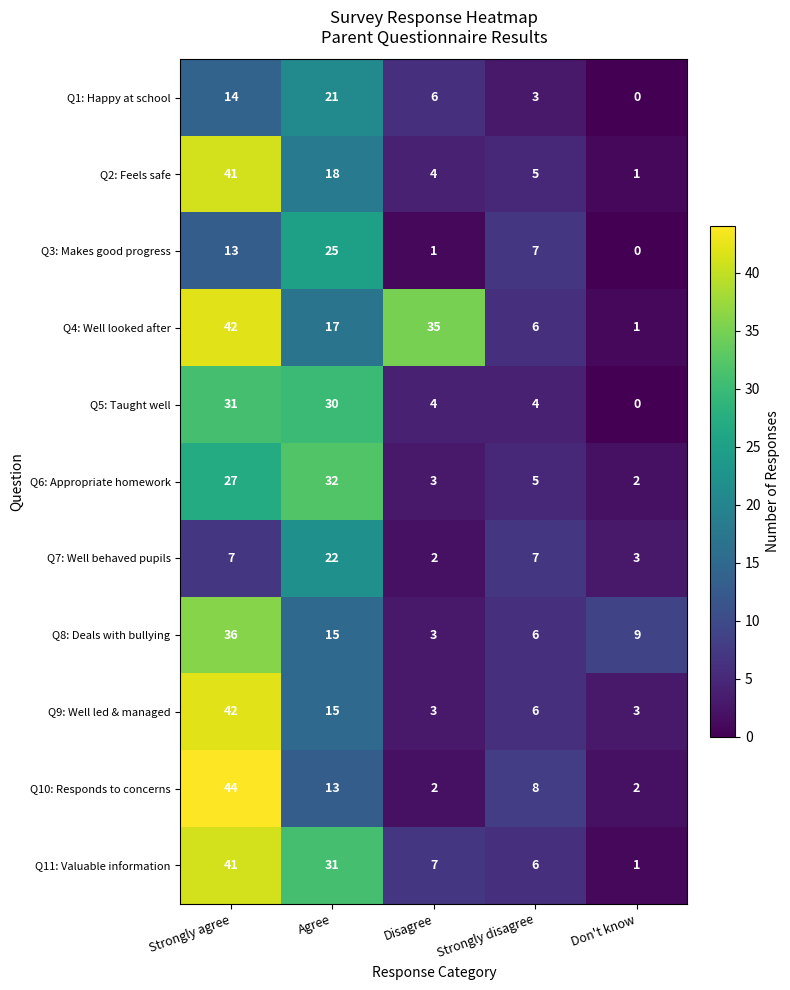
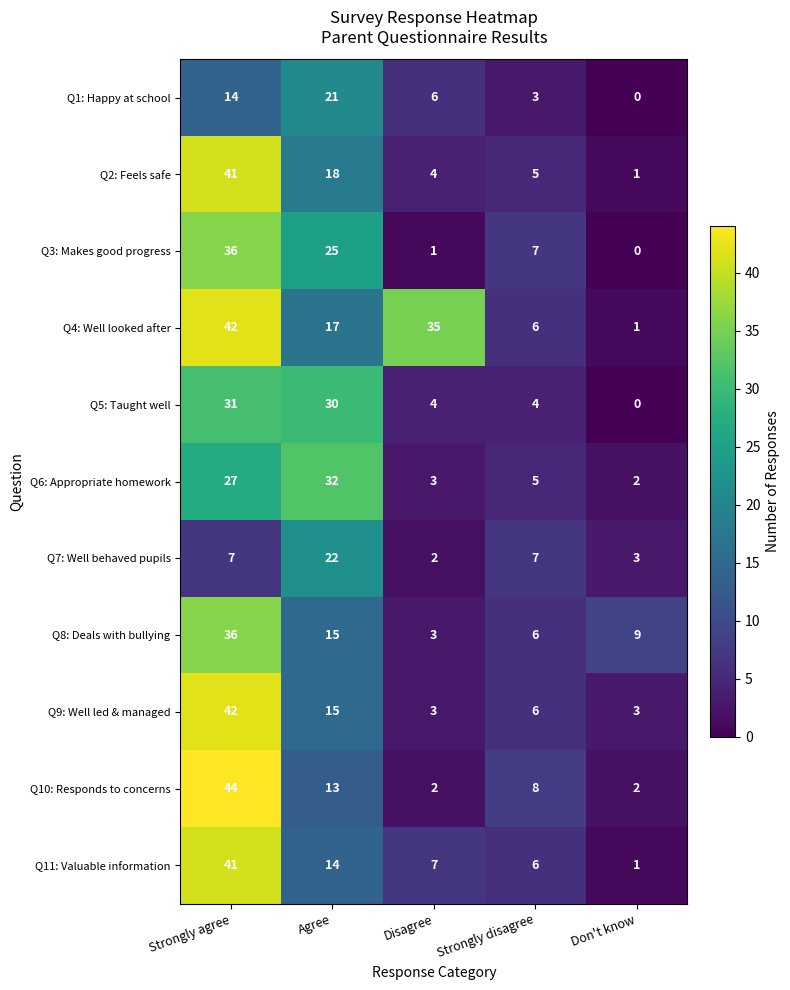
  {
    "Q1: Happy at school": {
      "Strongly agree": 14,
      "Agree": 21,
      "Disagree": 6,
      "Strongly disagree": 3,
      "Don't know": 0
    },
    "Q2: Feels safe": {
      "Strongly agree": 41,
      "Agree": 18,
      "Disagree": 4,
      "Strongly disagree": 5,
      "Don't know": 1
    },
    "Q3: Makes good progress": {
-     "Strongly agree": 13,
+     "Strongly agree": 36,
      "Agree": 25,
      "Disagree": 1,
      "Strongly disagree": 7,
      "Don't know": 0
    },
    "Q4: Well looked after": {
      "Strongly agree": 42,
      "Agree": 17,
      "Disagree": 35,
      "Strongly disagree": 6,
      "Don't know": 1
    },
    "Q5: Taught well": {
      "Strongly agree": 31,
      "Agree": 30,
      "Disagree": 4,
      "Strongly disagree": 4,
      "Don't know": 0
    },
    "Q6: Appropriate homework": {
      "Strongly agree": 27,
      "Agree": 32,
      "Disagree": 3,
      "Strongly disagree": 5,
      "Don't know": 2
    },
    "Q7: Well behaved pupils": {
      "Strongly agree": 7,
      "Agree": 22,
      "Disagree": 2,
      "Strongly disagree": 7,
      "Don't know": 3
    },
    "Q8: Deals with bullying": {
      "Strongly agree": 36,
      "Agree": 15,
      "Disagree": 3,
      "Strongly disagree": 6,
      "Don't know": 9
    },
    "Q9: Well led & managed": {
      "Strongly agree": 42,
      "Agree": 15,
      "Disagree": 3,
      "Strongly disagree": 6,
      "Don't know": 3
    },
    "Q10: Responds to concerns": {
      "Strongly agree": 44,
      "Agree": 13,
      "Disagree": 2,
      "Strongly disagree": 8,
      "Don't know": 2
    },
    "Q11: Valuable information": {
      "Strongly agree": 41,
-     "Agree": 31,
+     "Agree": 14,
      "Disagree": 7,
      "Strongly disagree": 6,
      "Don't know": 1
    }
  }
